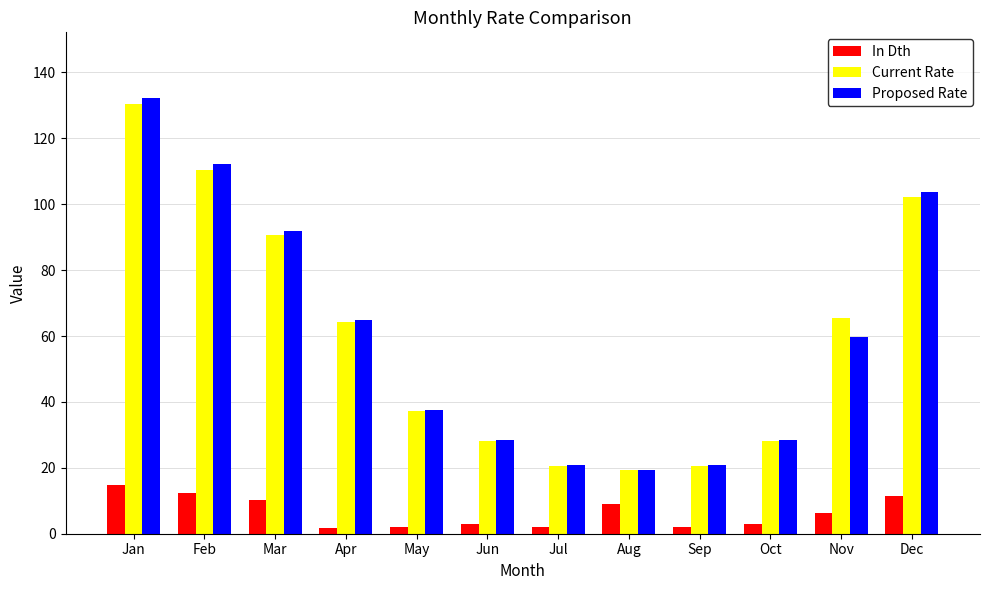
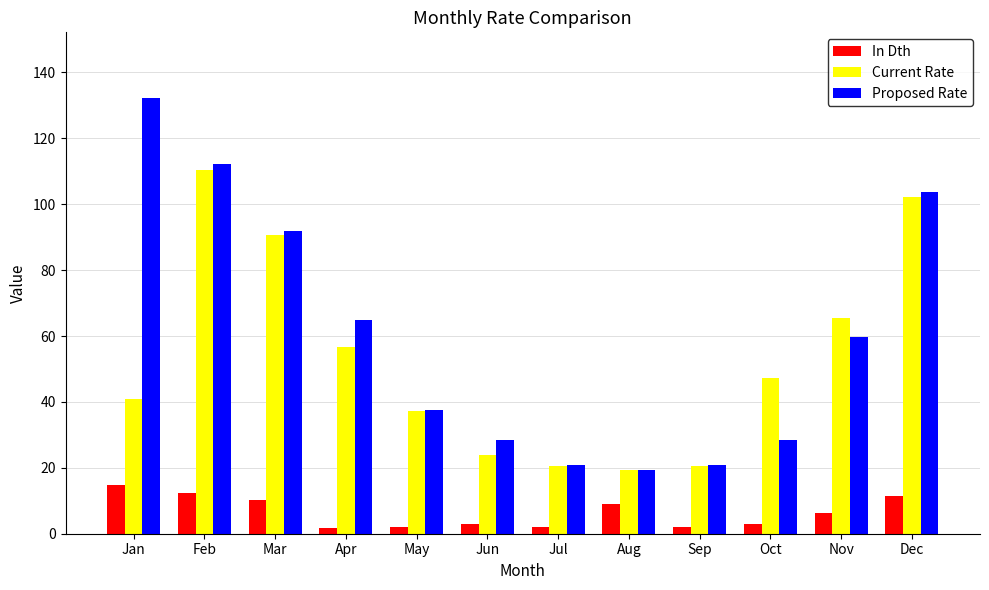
  {
    "In Dth": {
      "Jan": 15,
      "Feb": 13,
      "Mar": 10,
      "Apr": 2,
      "May": 2,
      "Jun": 3,
      "Jul": 2,
      "Aug": 9,
      "Sep": 2,
      "Oct": 3,
      "Nov": 6,
      "Dec": 12
    },
    "Current Rate": {
-     "Jan": 130,
+     "Jan": 41,
      "Feb": 110,
      "Mar": 91,
-     "Apr": 64,
+     "Apr": 57,
      "May": 37,
-     "Jun": 28,
+     "Jun": 24,
      "Jul": 21,
      "Aug": 19,
      "Sep": 21,
-     "Oct": 28,
+     "Oct": 47,
      "Nov": 65,
      "Dec": 102
    },
    "Proposed Rate": {
      "Jan": 132,
      "Feb": 112,
      "Mar": 92,
      "Apr": 65,
      "May": 38,
      "Jun": 28,
      "Jul": 21,
      "Aug": 19,
      "Sep": 21,
      "Oct": 28,
      "Nov": 60,
      "Dec": 104
    }
  }
